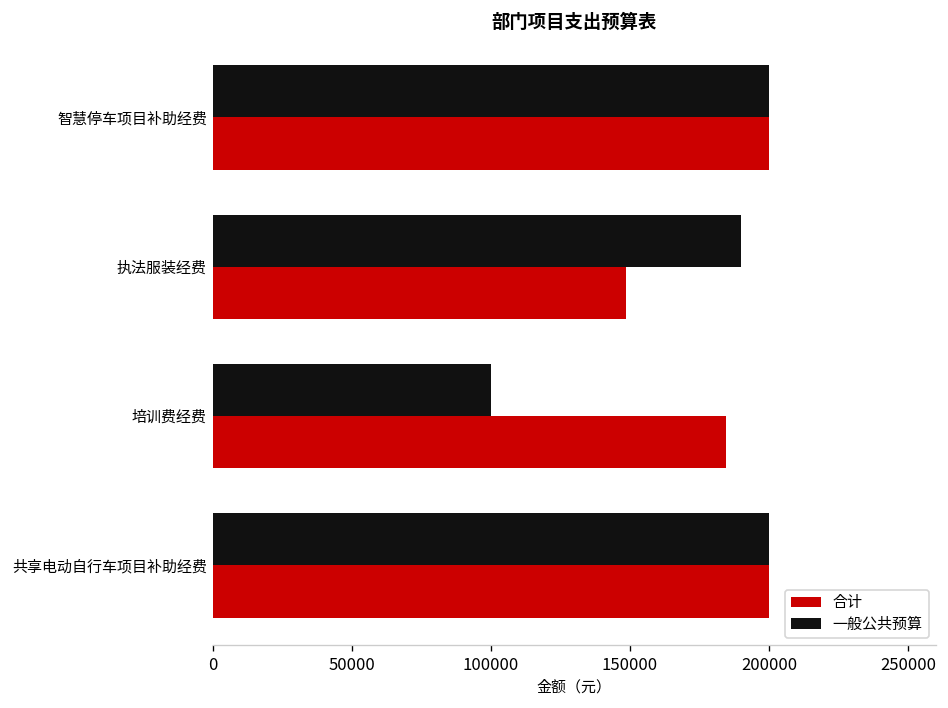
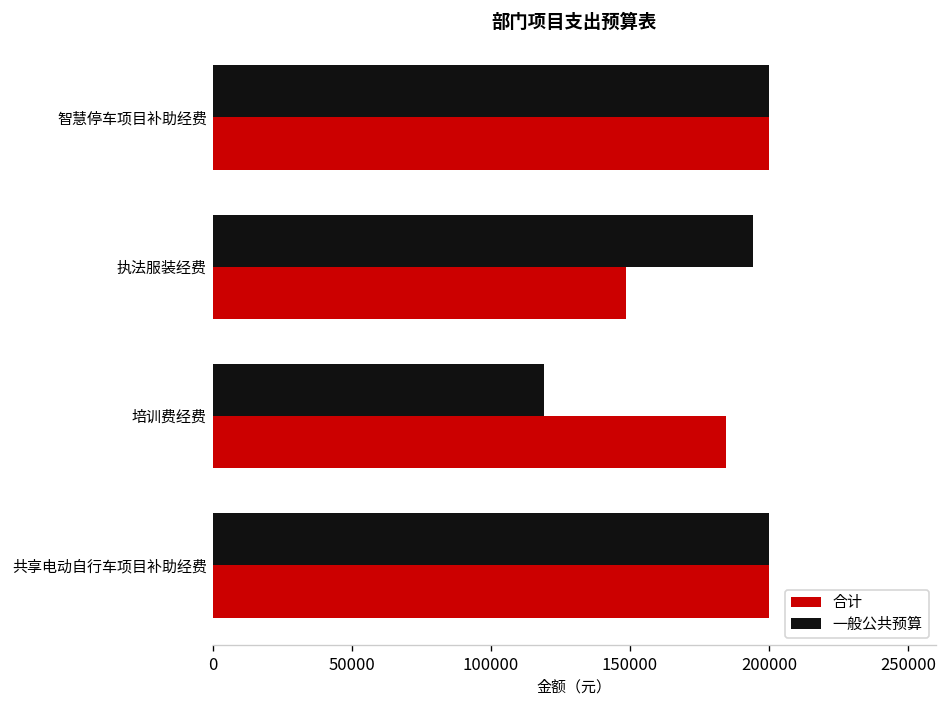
  {
    "合计": {
      "智慧停车项目补助经费": 200000,
      "执法服装经费": 149000,
      "培训费经费": 185000,
      "共享电动自行车项目补助经费": 200000
    },
    "一般公共预算": {
      "智慧停车项目补助经费": 200000,
-     "执法服装经费": 190000,
-     "培训费经费": 100000,
+     "执法服装经费": 194000,
+     "培训费经费": 119000,
      "共享电动自行车项目补助经费": 200000
    }
  }
